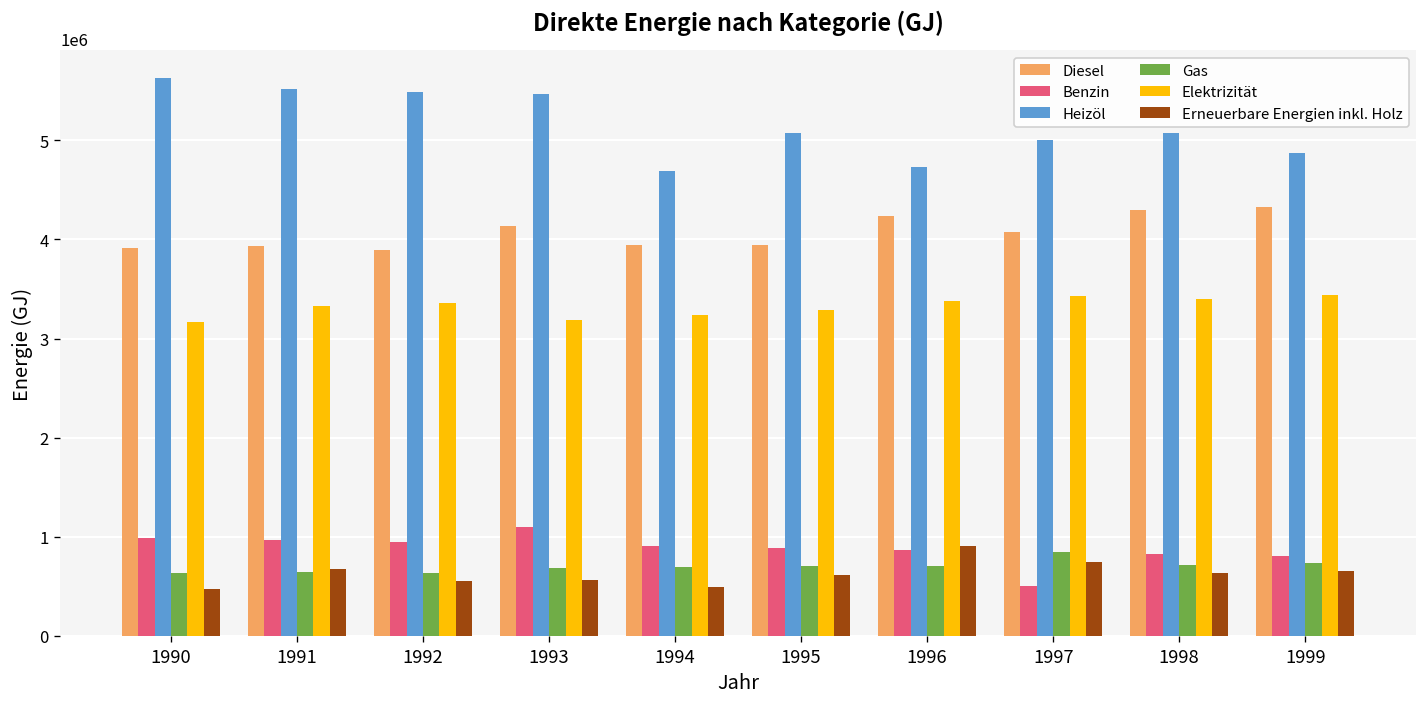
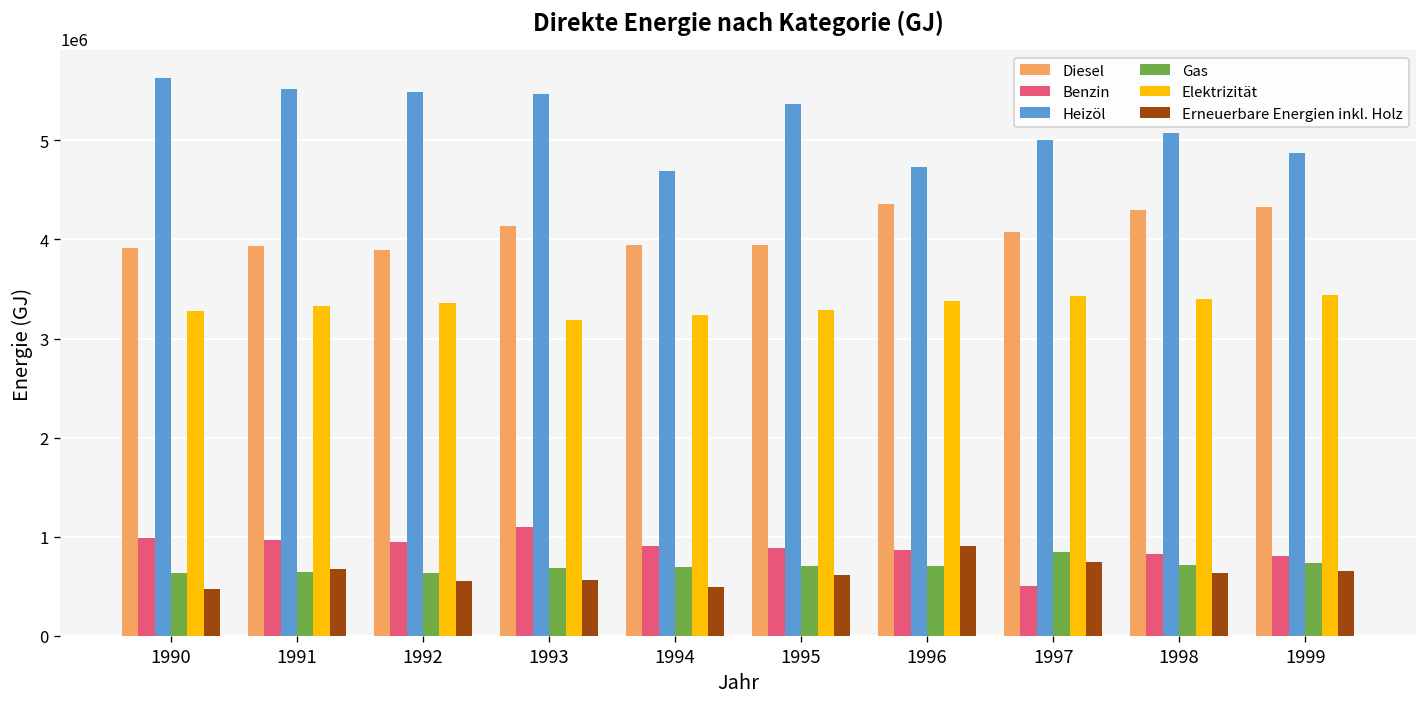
  {
    "Diesel": {
      "1990": 3900000,
      "1991": 3900000,
      "1992": 3900000,
      "1993": 4100000,
      "1994": 3900000,
      "1995": 3900000,
-     "1996": 4200000,
+     "1996": 4400000,
      "1997": 4100000,
      "1998": 4300000,
      "1999": 4300000
    },
    "Benzin": {
      "1990": 1000000,
      "1991": 1000000,
      "1992": 900000,
      "1993": 1100000,
      "1994": 900000,
      "1995": 900000,
      "1996": 900000,
      "1997": 500000,
      "1998": 800000,
      "1999": 800000
    },
    "Heizöl": {
      "1990": 5600000,
      "1991": 5500000,
      "1992": 5500000,
      "1993": 5500000,
      "1994": 4700000,
-     "1995": 5100000,
+     "1995": 5400000,
      "1996": 4700000,
      "1997": 5000000,
      "1998": 5100000,
      "1999": 4900000
    },
    "Gas": {
      "1990": 600000,
      "1991": 600000,
      "1992": 600000,
      "1993": 700000,
      "1994": 700000,
      "1995": 700000,
      "1996": 700000,
      "1997": 800000,
      "1998": 700000,
      "1999": 700000
    },
    "Elektrizität": {
-     "1990": 3200000,
+     "1990": 3300000,
      "1991": 3300000,
      "1992": 3400000,
      "1993": 3200000,
      "1994": 3200000,
      "1995": 3300000,
      "1996": 3400000,
      "1997": 3400000,
      "1998": 3400000,
      "1999": 3400000
    },
    "Erneuerbare Energien inkl. Holz": {
      "1990": 500000,
      "1991": 700000,
      "1992": 600000,
      "1993": 600000,
      "1994": 500000,
      "1995": 600000,
      "1996": 900000,
      "1997": 700000,
      "1998": 600000,
      "1999": 700000
    }
  }
